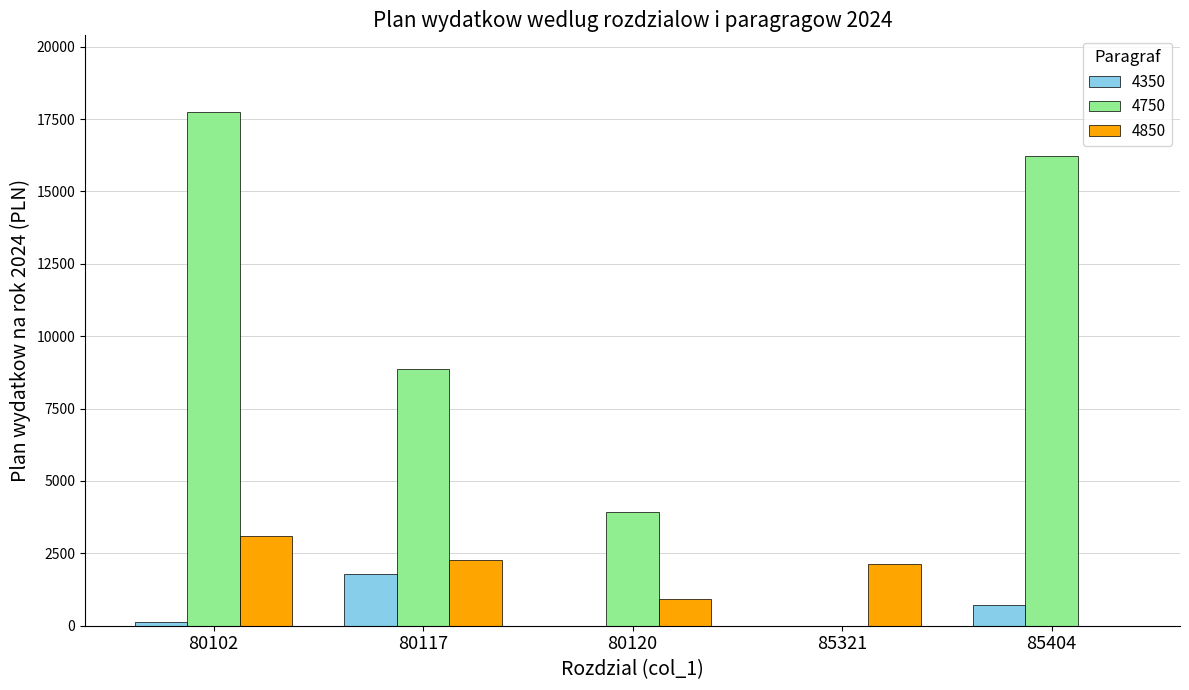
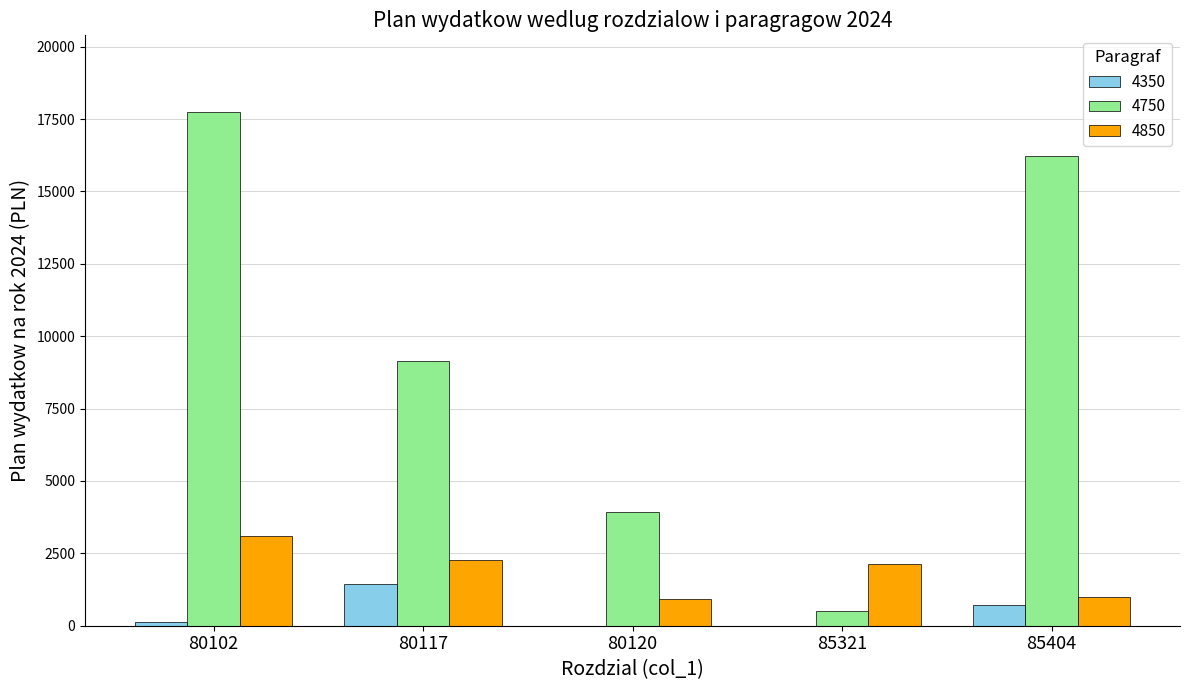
  {
    "4350": {
      "80102": 100,
-     "80117": 1800,
+     "80117": 1400,
      "80120": 0,
      "85321": 0,
      "85404": 700
    },
    "4750": {
      "80102": 17700,
-     "80117": 8900,
+     "80117": 9200,
      "80120": 3900,
-     "85321": 0,
+     "85321": 500,
      "85404": 16200
    },
    "4850": {
      "80102": 3100,
      "80117": 2300,
      "80120": 900,
      "85321": 2100,
-     "85404": 0
+     "85404": 1000
    }
  }
